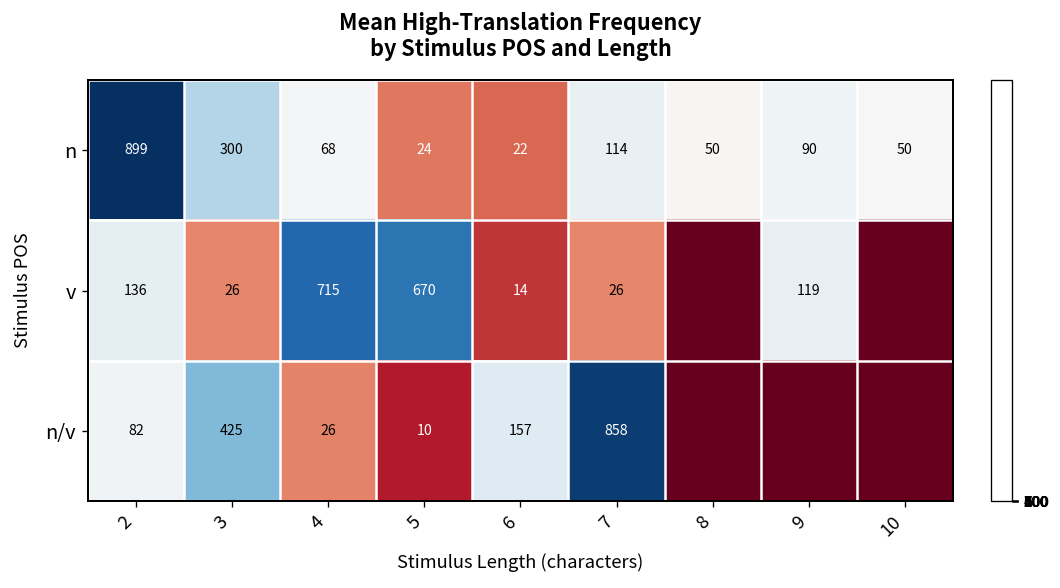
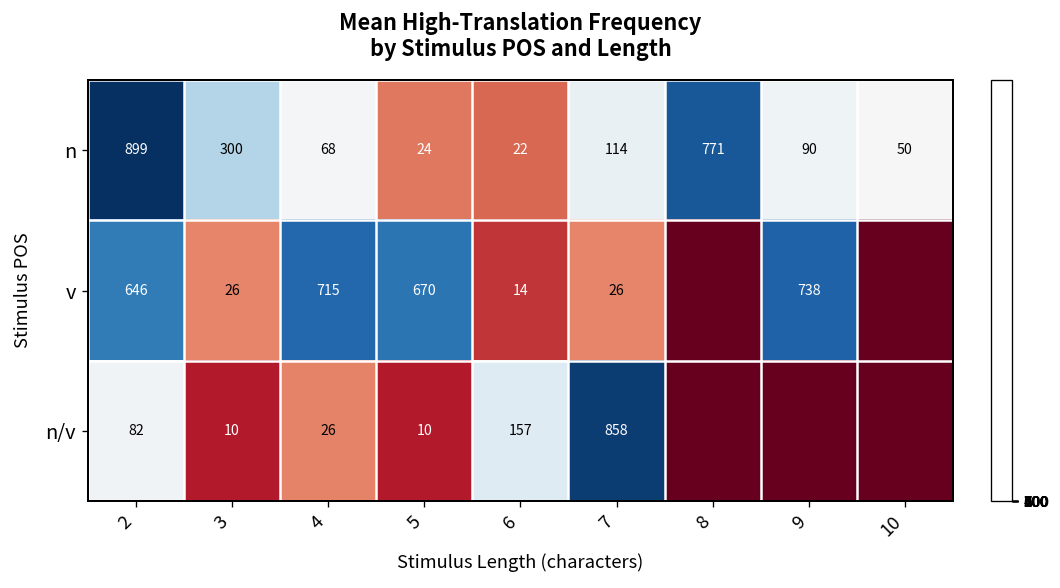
  {
    "n": {
      "2": 899,
      "3": 300,
      "4": 68,
      "5": 24,
      "6": 22,
      "7": 114,
-     "8": 50,
+     "8": 771,
      "9": 90,
      "10": 50
    },
    "v": {
-     "2": 136,
+     "2": 646,
      "3": 26,
      "4": 715,
      "5": 670,
      "6": 14,
      "7": 26,
-     "9": 119
+     "9": 738
    },
    "n/v": {
      "2": 82,
-     "3": 425,
+     "3": 10,
      "4": 26,
      "5": 10,
      "6": 157,
      "7": 858
    }
  }
